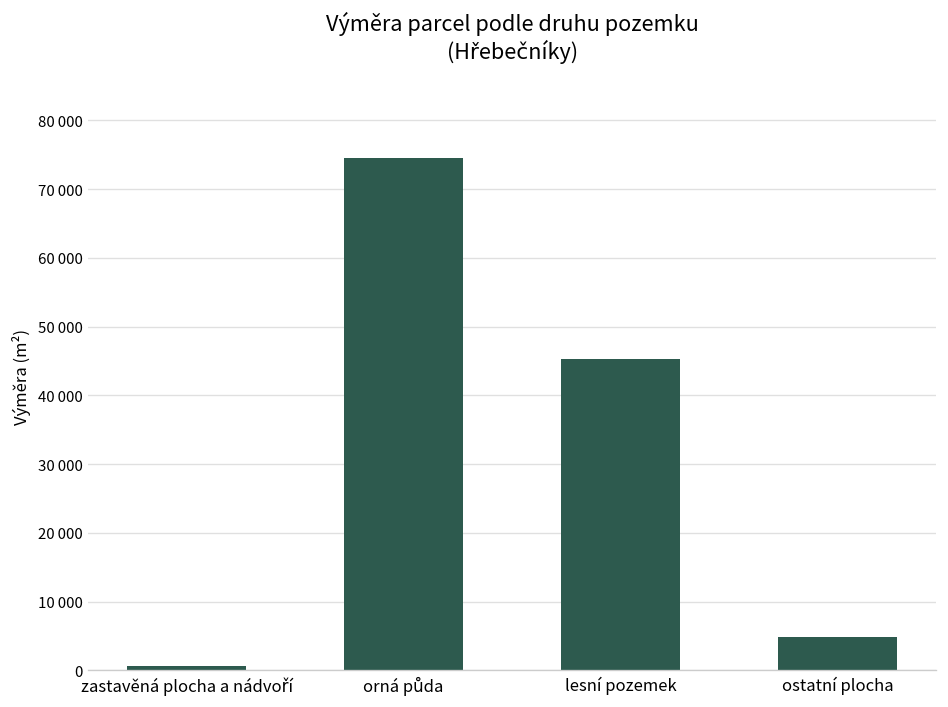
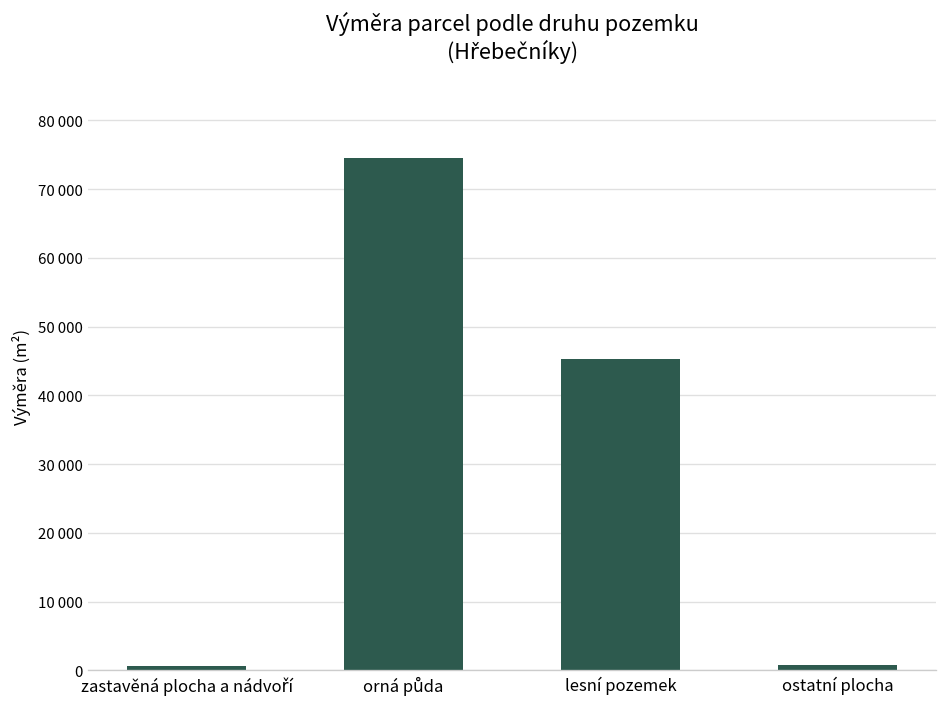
  {
    "zastavěná plocha a nádvoří": 1000,
    "orná půda": 75000,
    "lesní pozemek": 45000,
-   "ostatní plocha": 5000
+   "ostatní plocha": 1000
  }
